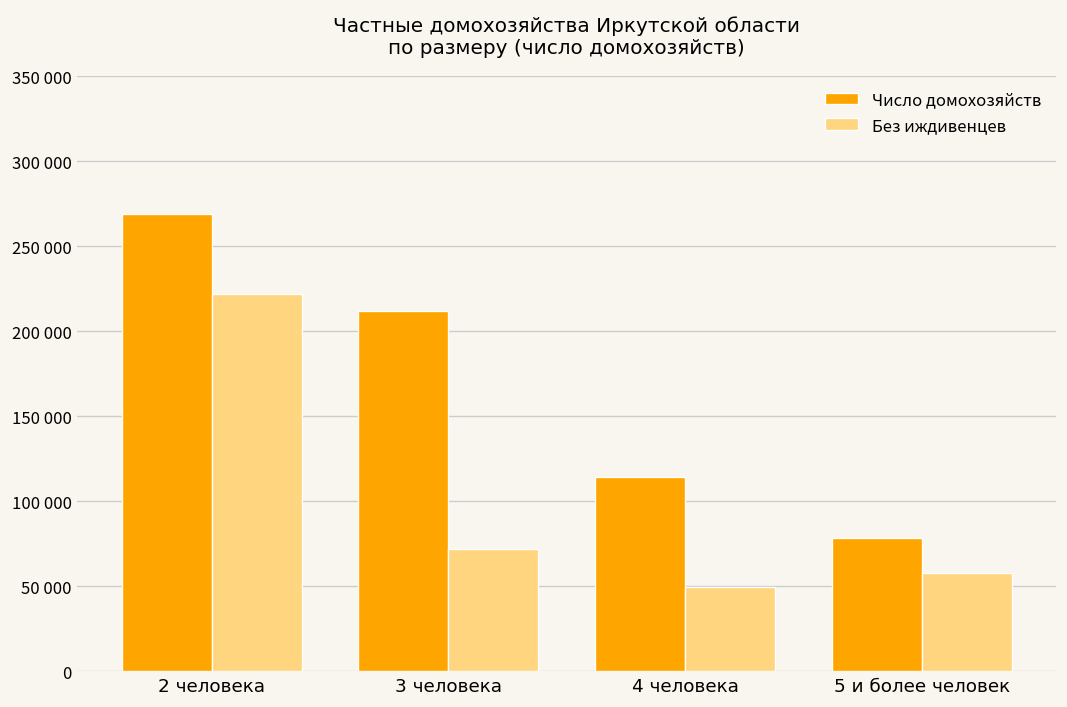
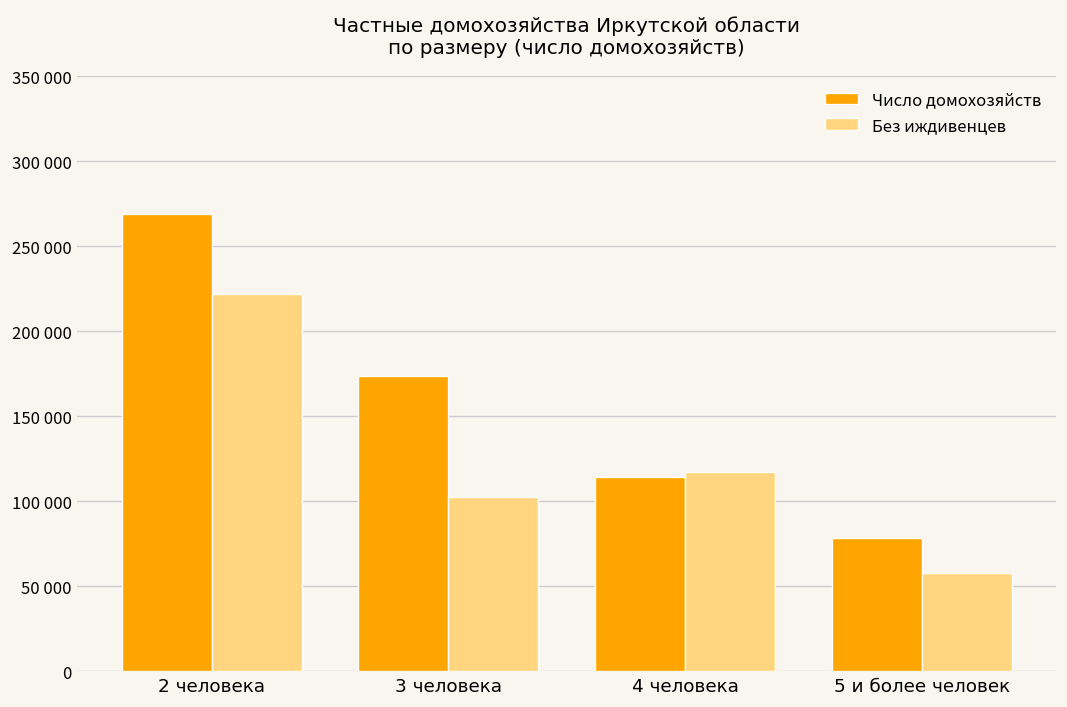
  {
    "Число домохозяйств": {
      "2 человека": 269000,
-     "3 человека": 212000,
+     "3 человека": 174000,
      "4 человека": 114000,
      "5 и более человек": 78000
    },
    "Без иждивенцев": {
      "2 человека": 222000,
-     "3 человека": 72000,
-     "4 человека": 50000,
+     "3 человека": 102000,
+     "4 человека": 117000,
      "5 и более человек": 58000
    }
  }
